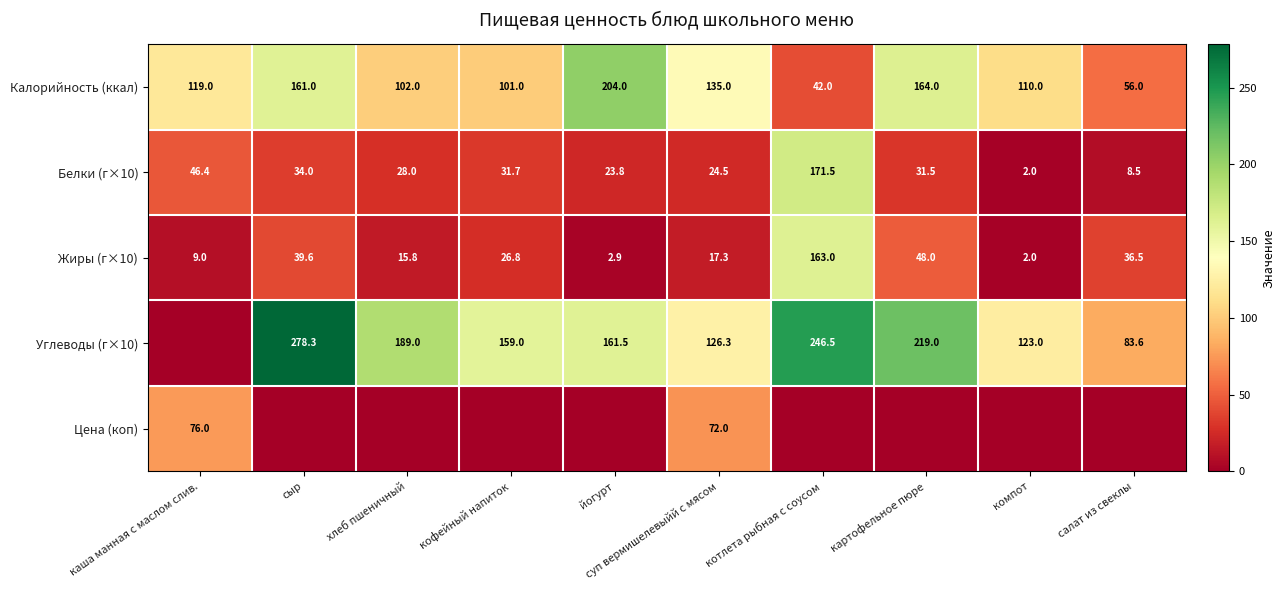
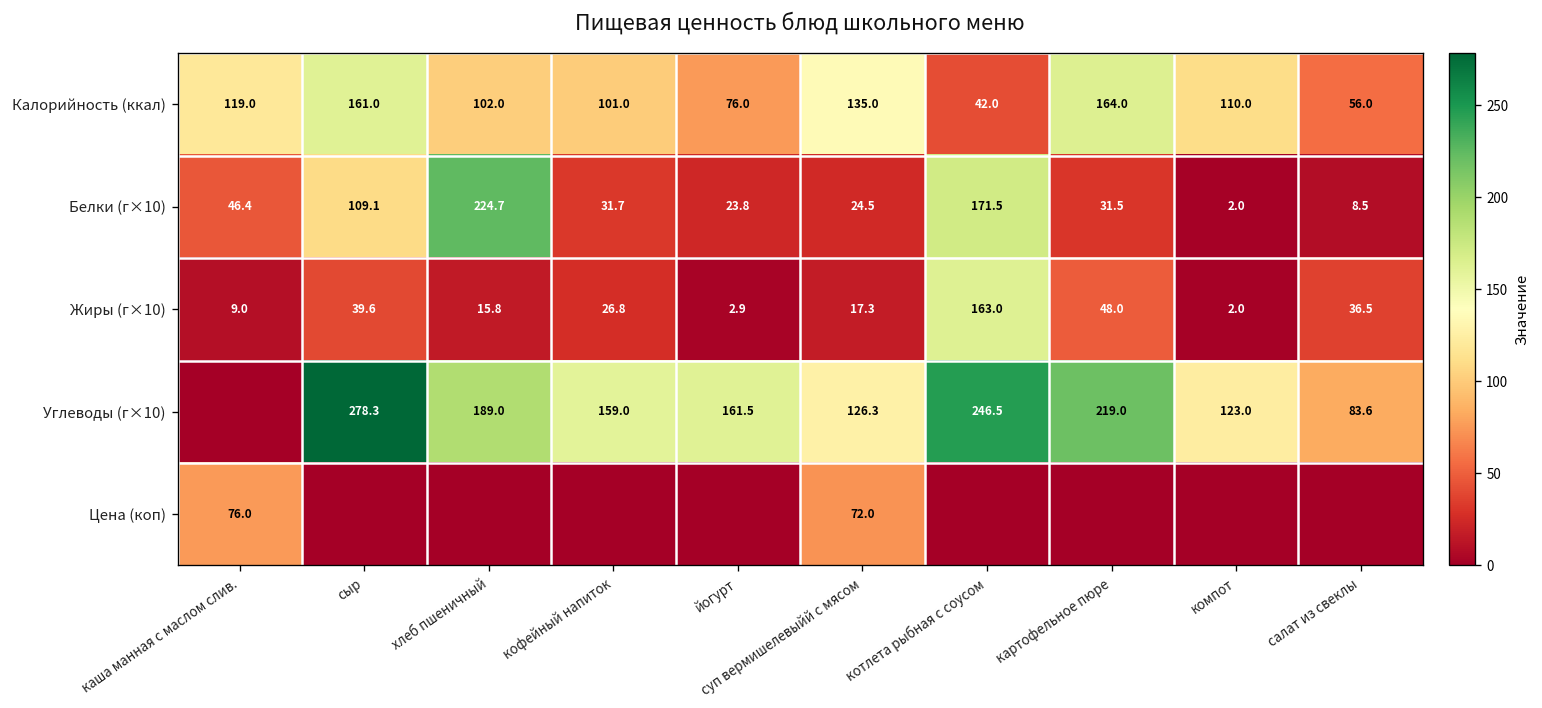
  {
    "Калорийность (ккал)": {
      "каша манная с маслом слив.": 119.0,
      "сыр": 161.0,
      "хлеб пшеничный": 102.0,
      "кофейный напиток": 101.0,
-     "йогурт": 204.0,
+     "йогурт": 76.0,
      "суп вермишелевыйй с мясом": 135.0,
      "котлета рыбная с соусом": 42.0,
      "картофельное пюре": 164.0,
      "компот": 110.0,
      "салат из свеклы": 56.0
    },
    "Белки (г×10)": {
      "каша манная с маслом слив.": 46.4,
-     "сыр": 34.0,
-     "хлеб пшеничный": 28.0,
+     "сыр": 109.1,
+     "хлеб пшеничный": 224.7,
      "кофейный напиток": 31.7,
      "йогурт": 23.8,
      "суп вермишелевыйй с мясом": 24.5,
      "котлета рыбная с соусом": 171.5,
      "картофельное пюре": 31.5,
      "компот": 2.0,
      "салат из свеклы": 8.5
    },
    "Жиры (г×10)": {
      "каша манная с маслом слив.": 9.0,
      "сыр": 39.6,
      "хлеб пшеничный": 15.8,
      "кофейный напиток": 26.8,
      "йогурт": 2.9,
      "суп вермишелевыйй с мясом": 17.3,
      "котлета рыбная с соусом": 163.0,
      "картофельное пюре": 48.0,
      "компот": 2.0,
      "салат из свеклы": 36.5
    },
    "Углеводы (г×10)": {
      "сыр": 278.3,
      "хлеб пшеничный": 189.0,
      "кофейный напиток": 159.0,
      "йогурт": 161.5,
      "суп вермишелевыйй с мясом": 126.3,
      "котлета рыбная с соусом": 246.5,
      "картофельное пюре": 219.0,
      "компот": 123.0,
      "салат из свеклы": 83.6
    },
    "Цена (коп)": {
      "каша манная с маслом слив.": 76.0,
      "суп вермишелевыйй с мясом": 72.0
    }
  }
